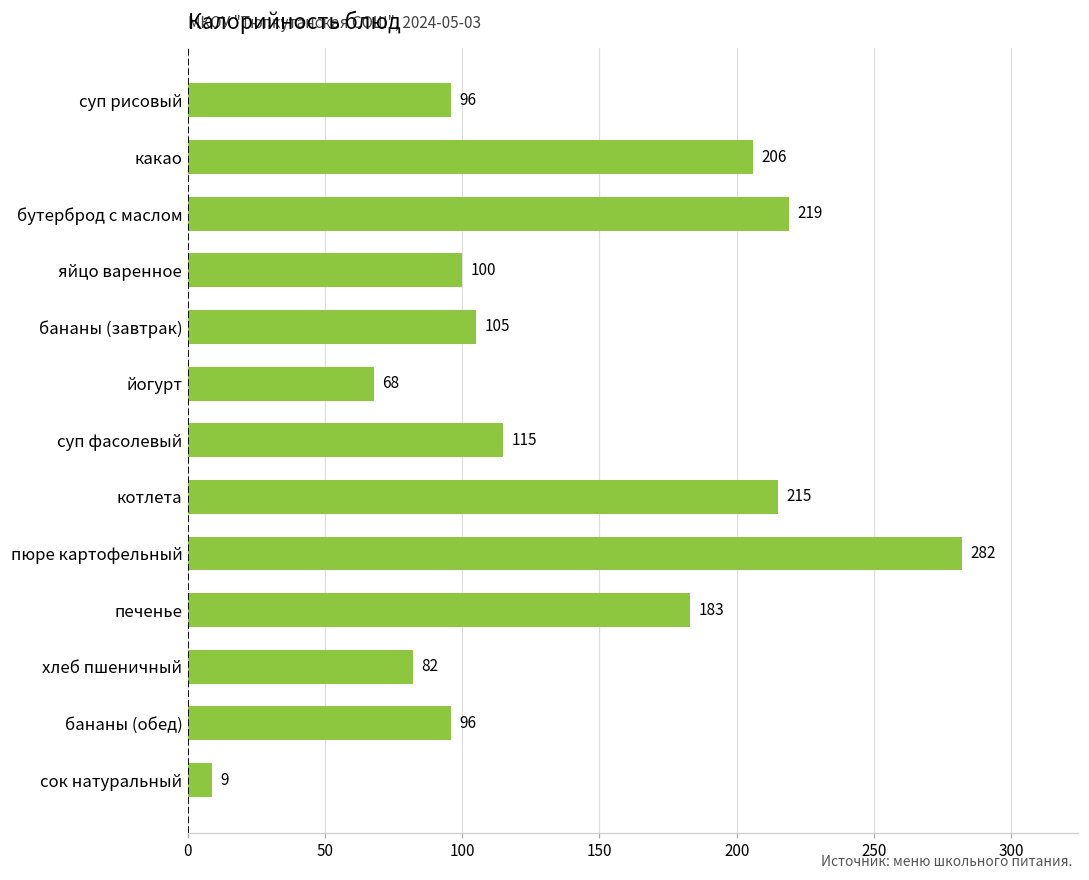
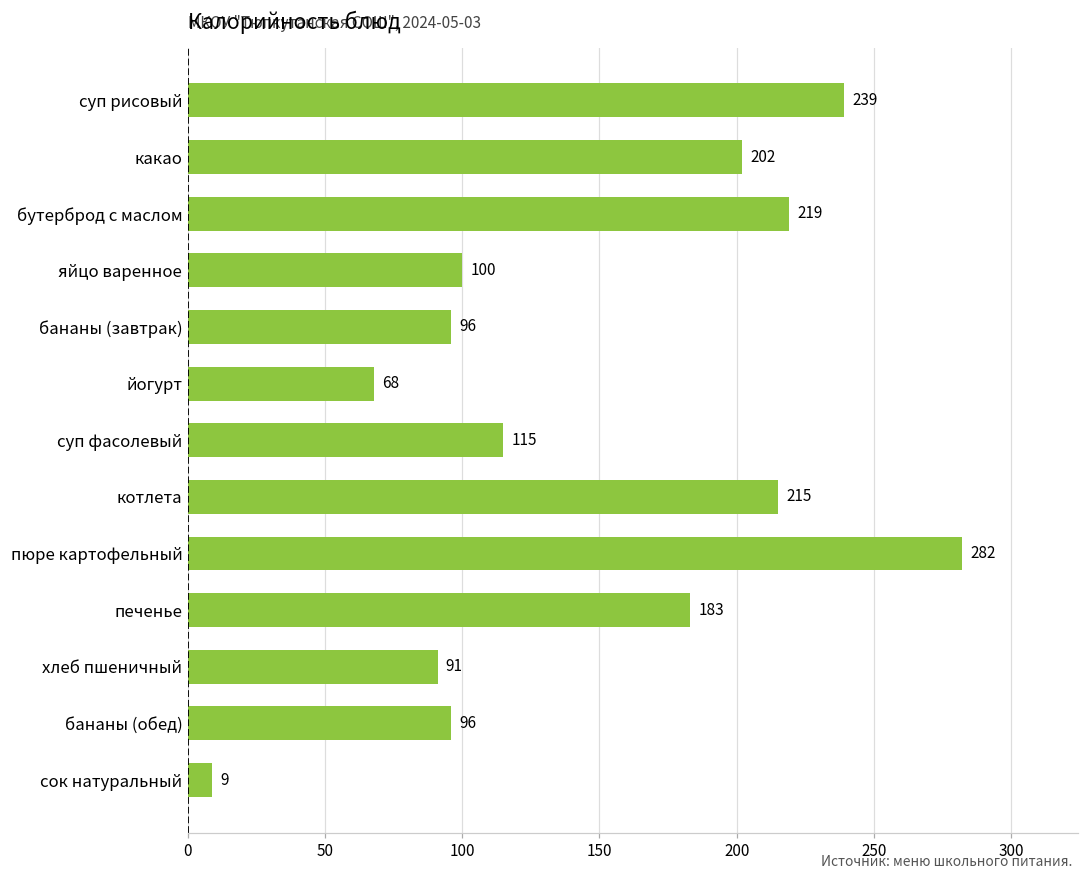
  {
-   "суп рисовый": 96,
-   "какао": 206,
+   "суп рисовый": 239,
+   "какао": 202,
    "бутерброд с маслом": 219,
    "яйцо варенное": 100,
-   "бананы (завтрак)": 105,
+   "бананы (завтрак)": 96,
    "йогурт": 68,
    "суп фасолевый": 115,
    "котлета": 215,
    "пюре картофельный": 282,
    "печенье": 183,
-   "хлеб пшеничный": 82,
+   "хлеб пшеничный": 91,
    "бананы (обед)": 96,
    "сок натуральный": 9
  }
